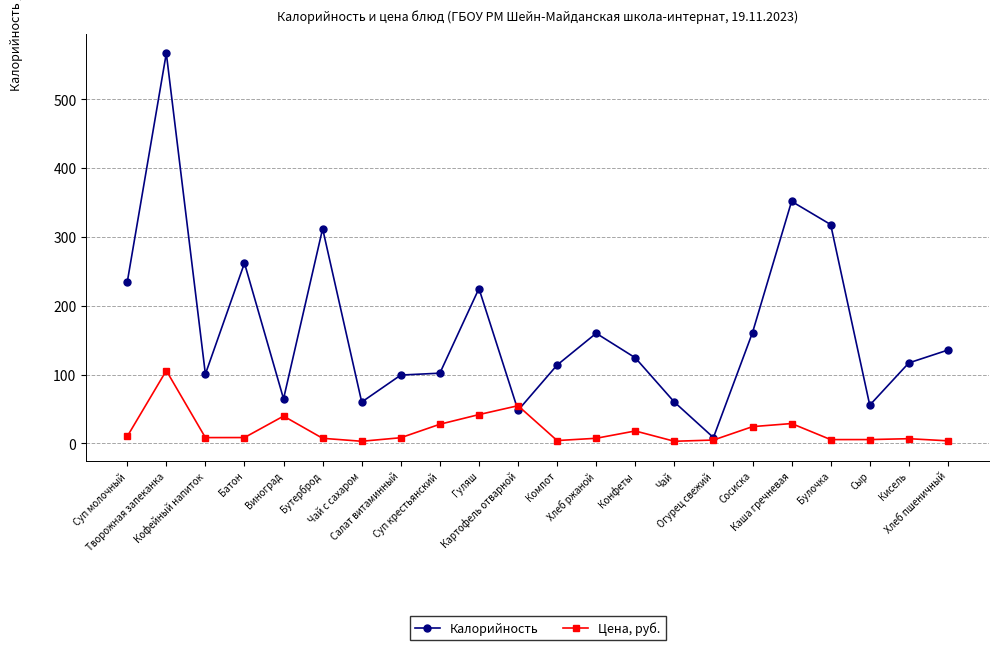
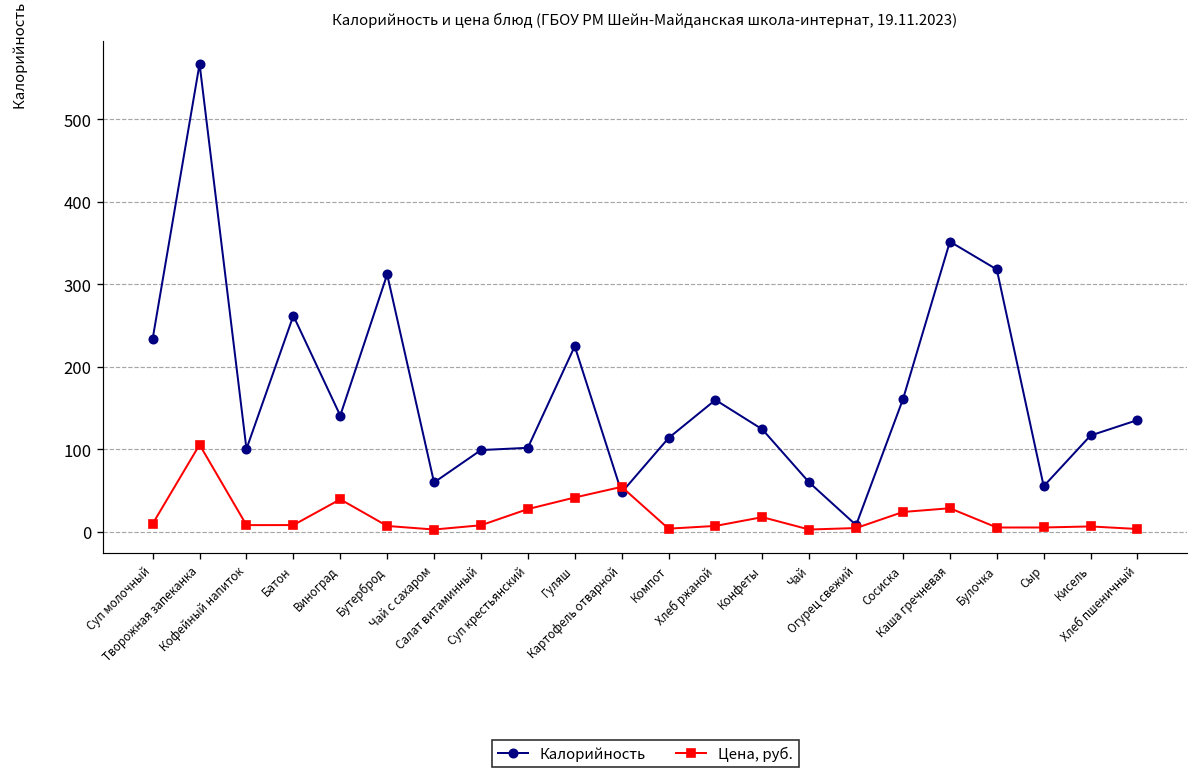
  {
    "Калорийность": {
      "Суп молочный": 230,
      "Творожная запеканка": 570,
      "Кофейный напиток": 100,
      "Батон": 260,
-     "Виноград": 60,
+     "Виноград": 140,
      "Бутерброд": 310,
      "Чай с сахаром": 60,
      "Салат витаминный": 100,
      "Суп крестьянский": 100,
      "Гуляш": 230,
      "Картофель отварной": 50,
      "Компот": 110,
      "Хлеб ржаной": 160,
      "Конфеты": 120,
      "Чай": 60,
      "Сосиска": 160,
      "Каша гречневая": 350,
      "Булочка": 320,
      "Сыр": 60,
      "Кисель": 120,
      "Хлеб пшеничный": 140
    },
    "Цена, руб.": {
      "Суп молочный": 10,
      "Творожная запеканка": 110,
      "Кофейный напиток": 10,
      "Батон": 10,
      "Виноград": 40,
      "Бутерброд": 10,
      "Чай с сахаром": 0,
      "Салат витаминный": 10,
      "Суп крестьянский": 30,
      "Гуляш": 40,
      "Картофель отварной": 50,
      "Компот": 0,
      "Хлеб ржаной": 10,
      "Конфеты": 20,
      "Чай": 0,
      "Сосиска": 20,
      "Каша гречневая": 30,
      "Булочка": 10,
      "Сыр": 10,
      "Кисель": 10,
      "Хлеб пшеничный": 0
    }
  }
